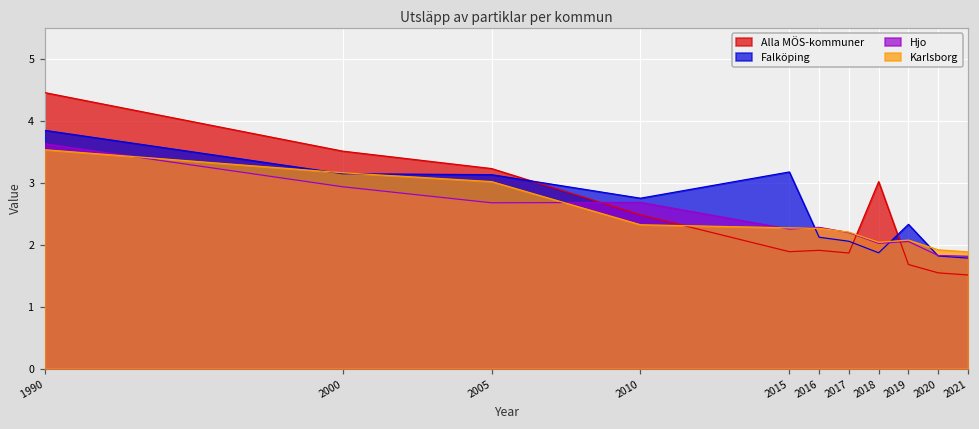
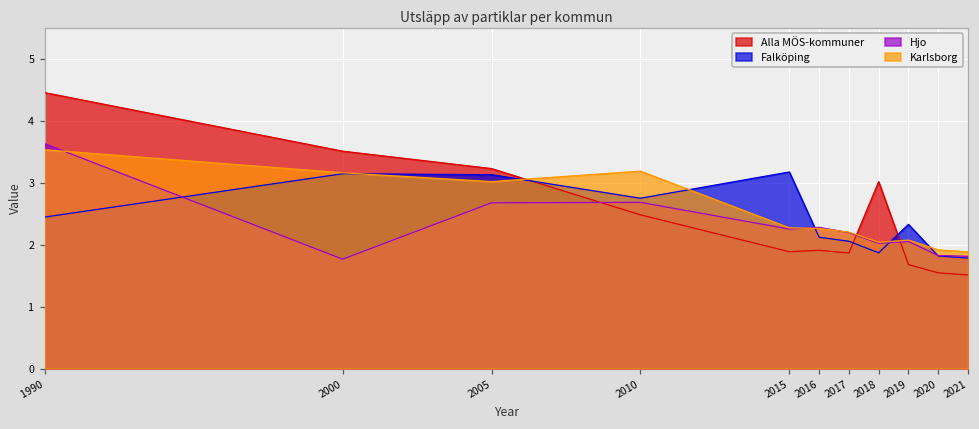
  {
    "Alla MÖS-kommuner": {
      "1990": 4.5,
      "2000": 3.5,
      "2005": 3.2,
      "2010": 2.5,
      "2015": 1.9,
      "2016": 1.9,
      "2017": 1.9,
      "2018": 3.0,
      "2019": 1.7,
      "2020": 1.5,
      "2021": 1.5
    },
    "Falköping": {
-     "1990": 3.8,
+     "1990": 2.4,
      "2005": 3.1,
      "2010": 2.8,
      "2015": 3.2,
      "2016": 2.1,
      "2017": 2.1,
      "2018": 1.9,
      "2019": 2.3
    },
    "Hjo": {
      "1990": 3.6,
-     "2000": 2.9,
+     "2000": 1.8,
      "2005": 2.7,
      "2010": 2.7
    },
    "Karlsborg": {
      "1990": 3.5,
      "2005": 3.0,
-     "2010": 2.3,
+     "2010": 3.2,
      "2020": 1.9,
      "2021": 1.9
    }
  }
